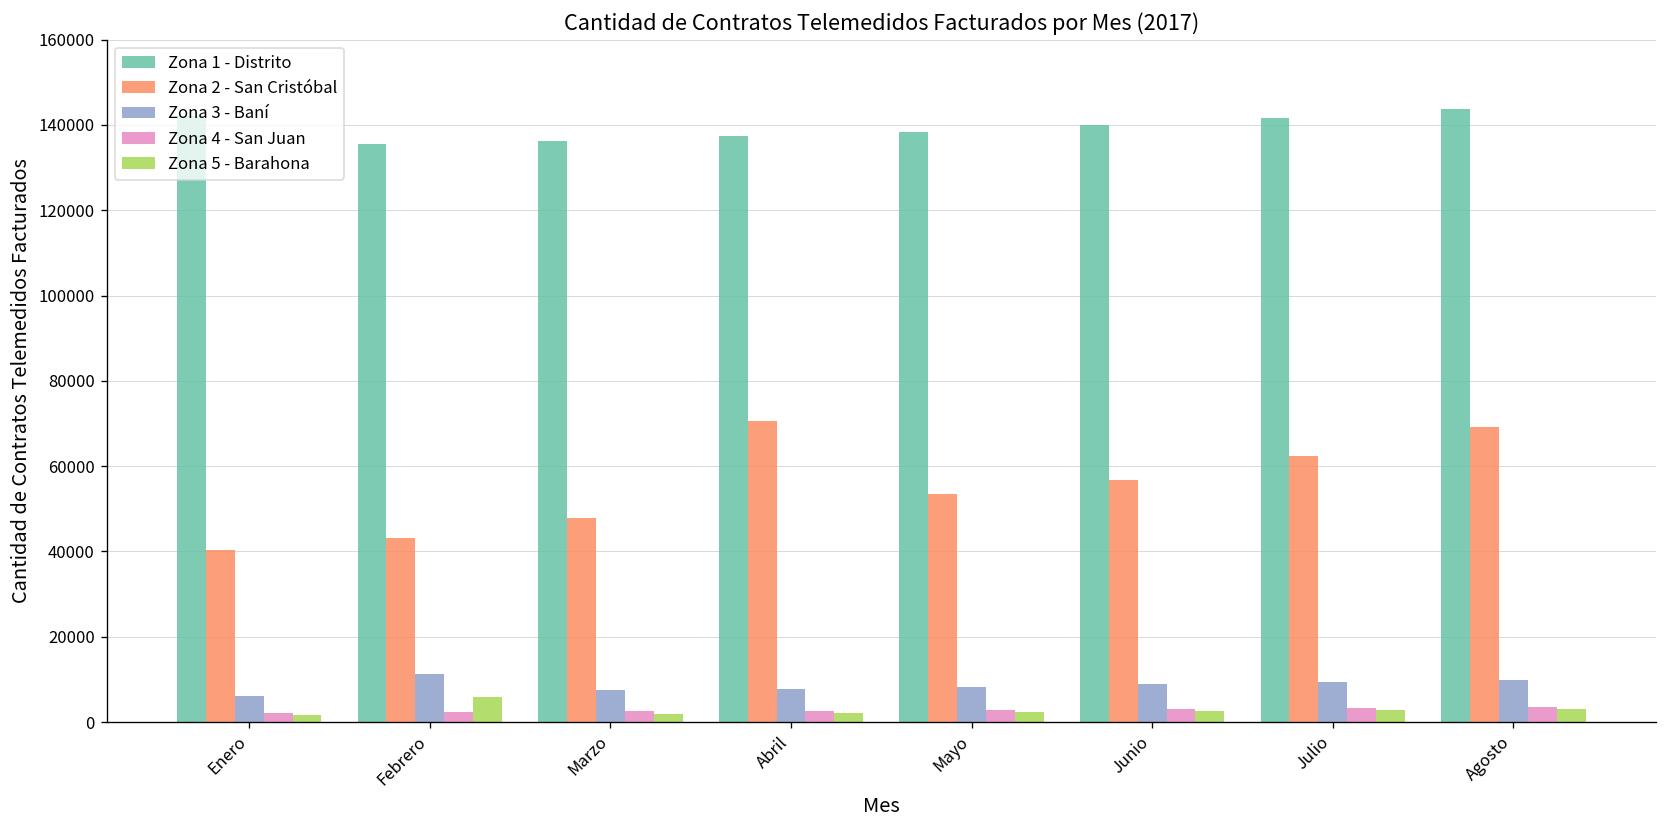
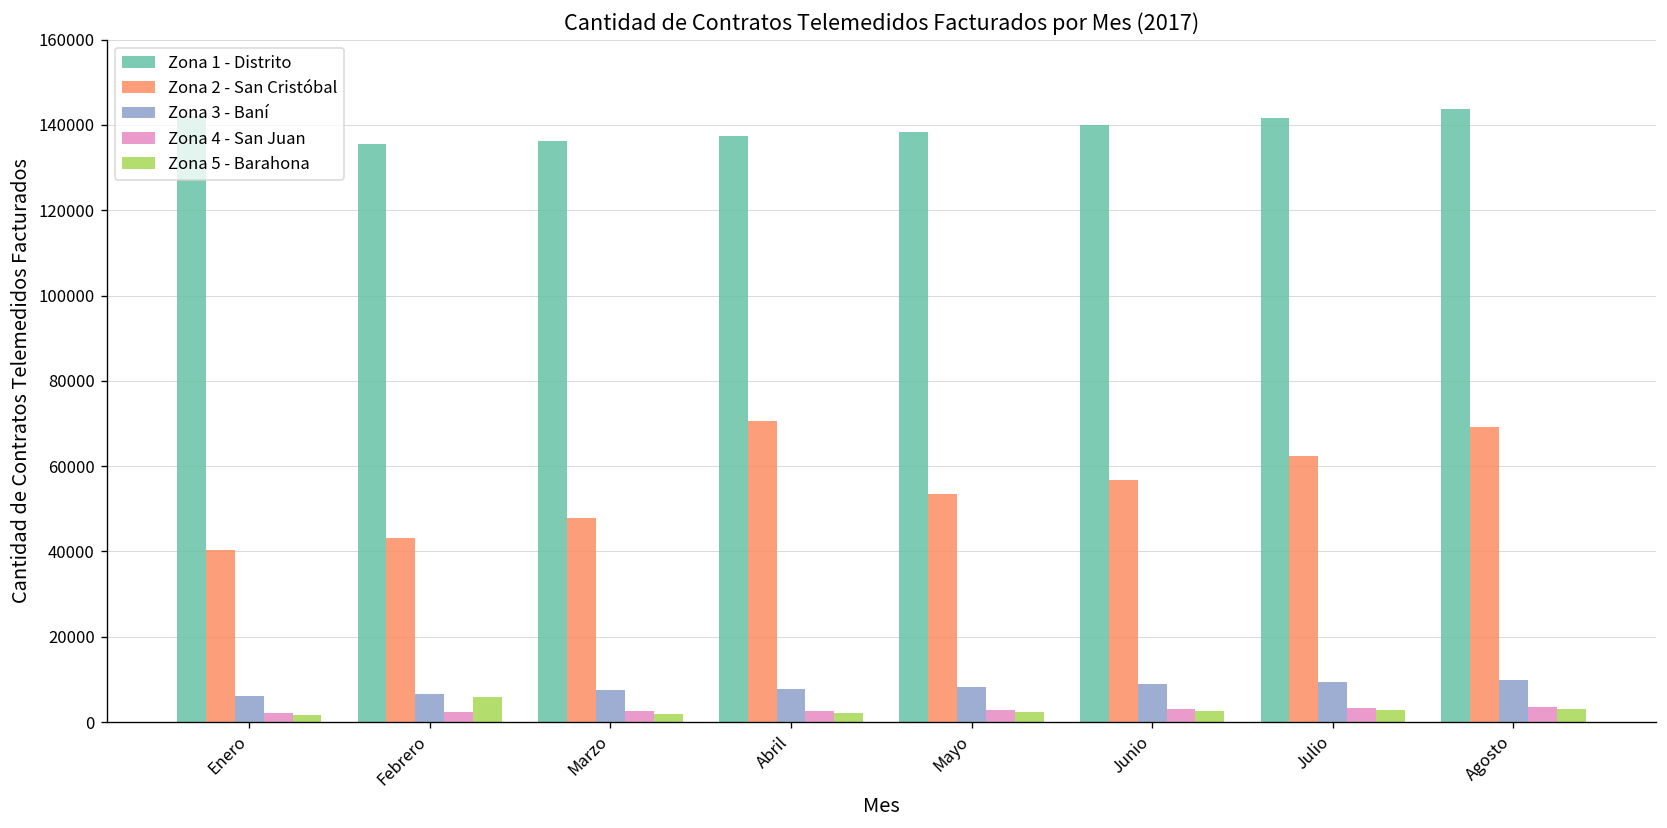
  {
    "Zona 1 - Distrito": {
      "Febrero": 135000,
      "Marzo": 136000,
      "Abril": 137000,
      "Mayo": 138000,
      "Junio": 140000,
      "Julio": 142000,
      "Agosto": 144000
    },
    "Zona 2 - San Cristóbal": {
      "Enero": 40000,
      "Febrero": 43000,
      "Marzo": 48000,
      "Abril": 71000,
      "Mayo": 54000,
      "Junio": 57000,
      "Julio": 62000,
      "Agosto": 69000
    },
    "Zona 3 - Baní": {
      "Enero": 6000,
-     "Febrero": 11000,
+     "Febrero": 7000,
      "Marzo": 8000,
      "Abril": 8000,
      "Mayo": 8000,
      "Junio": 9000,
      "Julio": 9000,
      "Agosto": 10000
    },
    "Zona 4 - San Juan": {
      "Enero": 2000,
      "Febrero": 2000,
      "Marzo": 3000,
      "Abril": 3000,
      "Mayo": 3000,
      "Junio": 3000,
      "Julio": 3000,
      "Agosto": 4000
    },
    "Zona 5 - Barahona": {
      "Enero": 2000,
      "Febrero": 6000,
      "Marzo": 2000,
      "Abril": 2000,
      "Mayo": 2000,
      "Junio": 3000,
      "Julio": 3000,
      "Agosto": 3000
    }
  }
